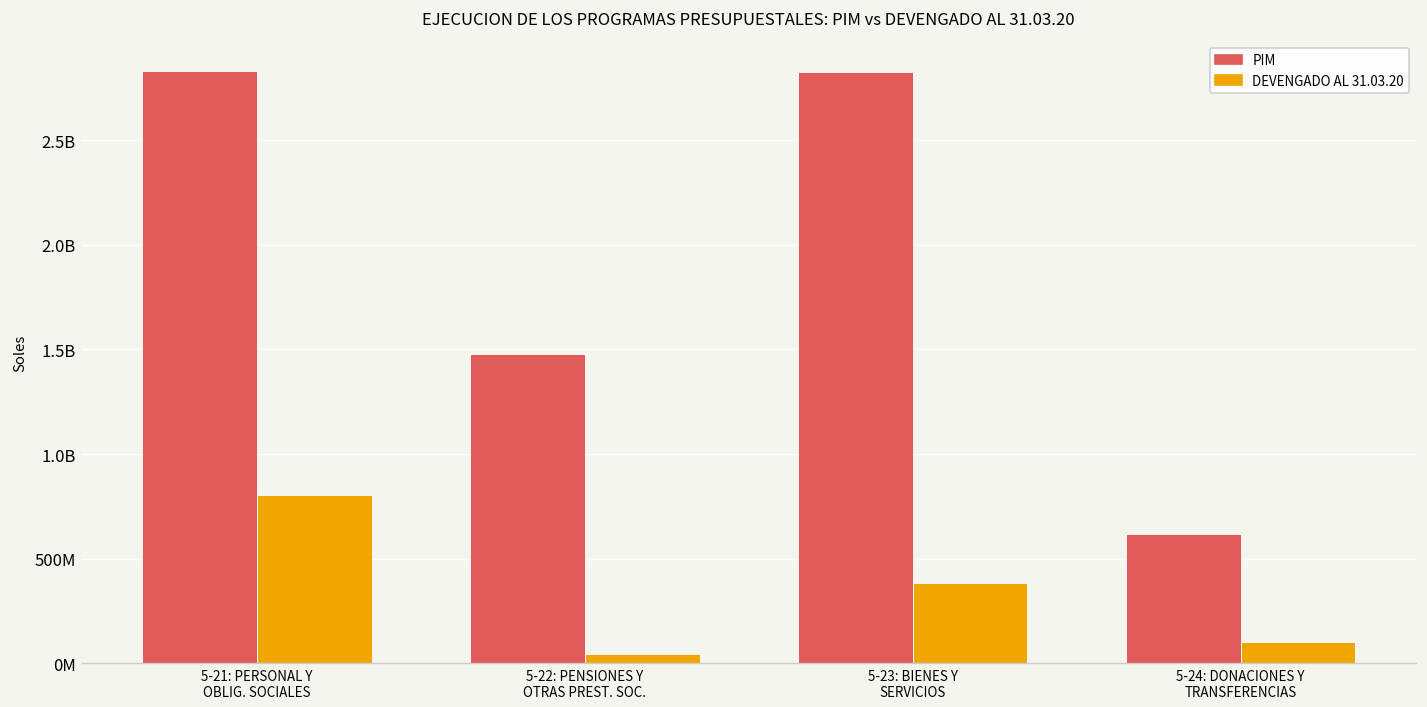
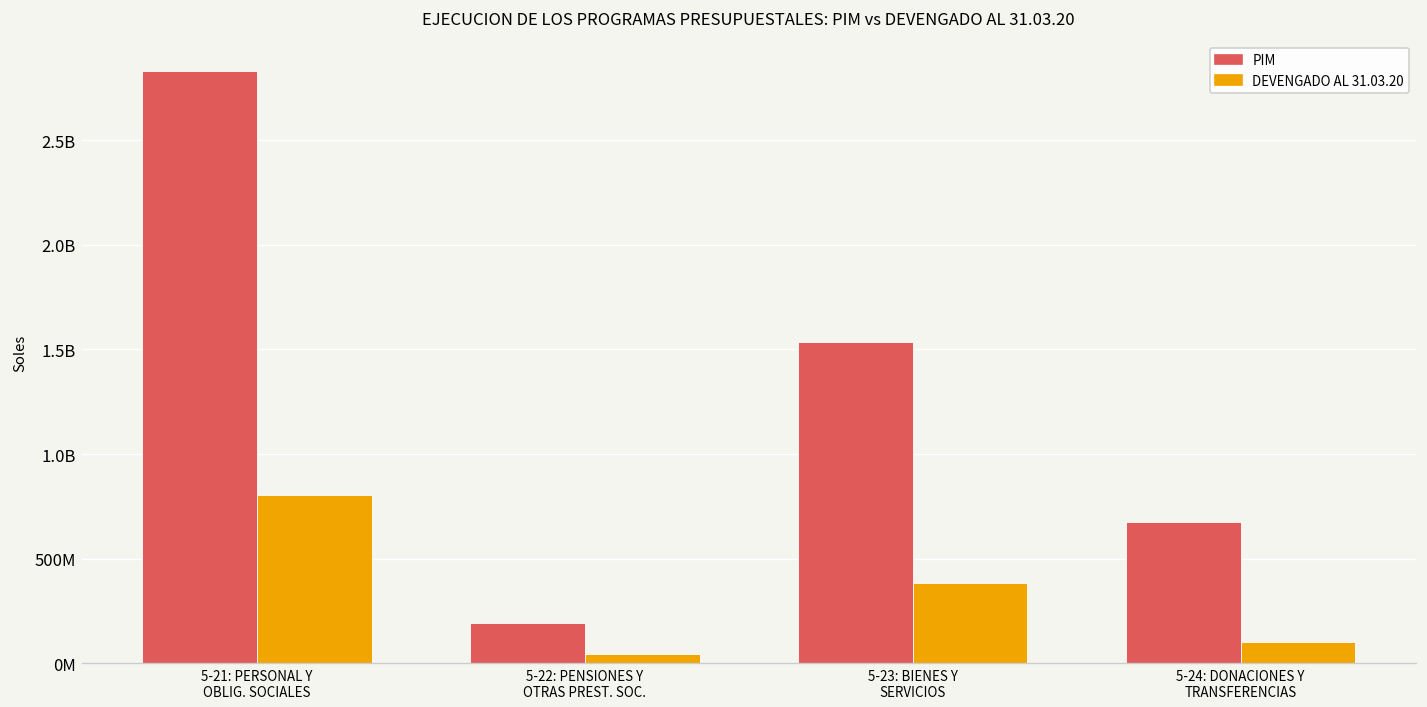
  {
    "PIM": {
      "5-21: PERSONAL Y OBLIG. SOCIALES": 2830000000,
-     "5-22: PENSIONES Y OTRAS PREST. SOC.": 1480000000,
-     "5-23: BIENES Y SERVICIOS": 2830000000,
-     "5-24: DONACIONES Y TRANSFERENCIAS": 620000000
+     "5-22: PENSIONES Y OTRAS PREST. SOC.": 190000000,
+     "5-23: BIENES Y SERVICIOS": 1540000000,
+     "5-24: DONACIONES Y TRANSFERENCIAS": 680000000
    },
    "DEVENGADO AL 31.03.20": {
      "5-21: PERSONAL Y OBLIG. SOCIALES": 800000000,
      "5-22: PENSIONES Y OTRAS PREST. SOC.": 40000000,
      "5-23: BIENES Y SERVICIOS": 380000000,
      "5-24: DONACIONES Y TRANSFERENCIAS": 100000000
    }
  }
